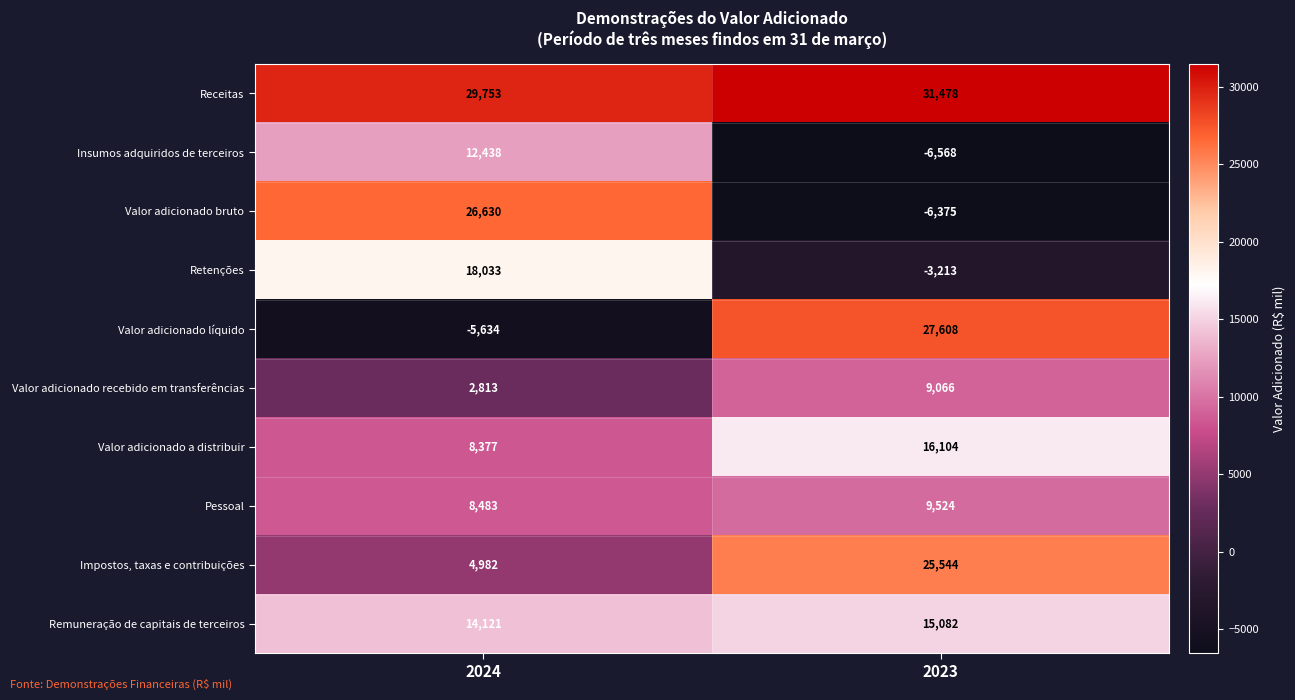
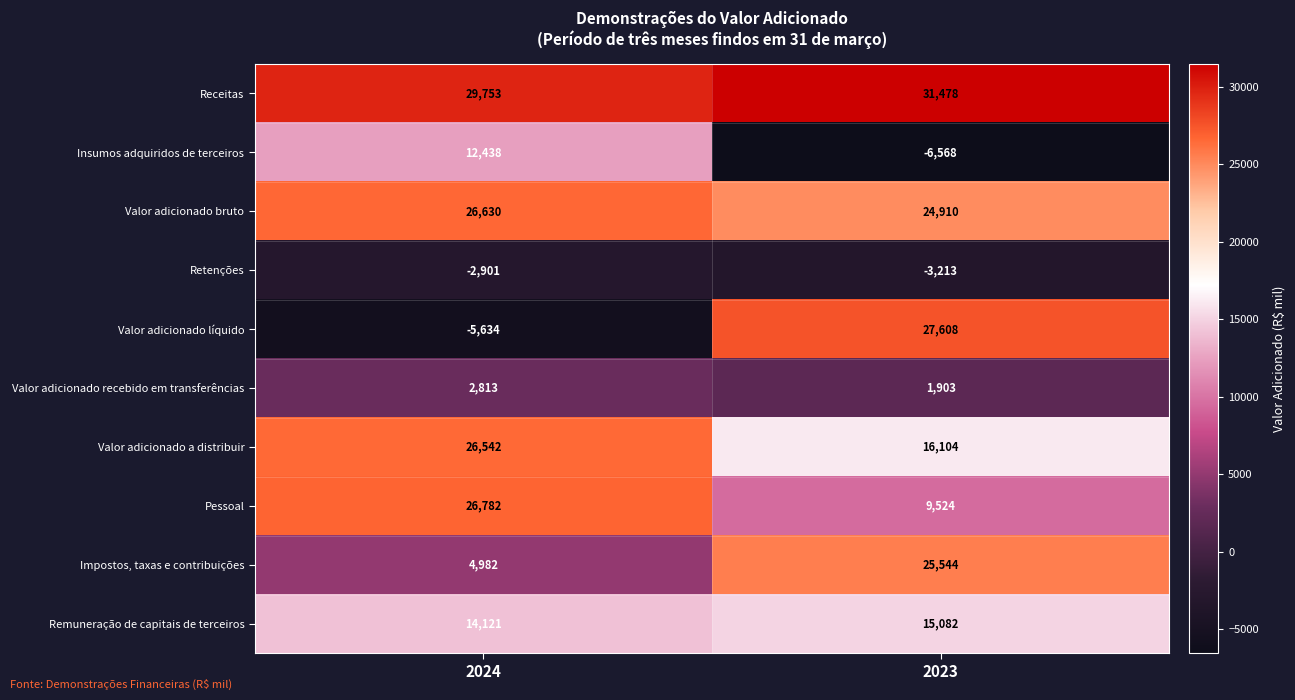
  {
    "Receitas": {
      "2024": "29,753",
      "2023": "31,478"
    },
    "Insumos adquiridos de terceiros": {
      "2024": "12,438",
      "2023": "-6,568"
    },
    "Valor adicionado bruto": {
      "2024": "26,630",
-     "2023": "-6,375"
+     "2023": "24,910"
    },
    "Retenções": {
-     "2024": "18,033",
+     "2024": "-2,901",
      "2023": "-3,213"
    },
    "Valor adicionado líquido": {
      "2024": "-5,634",
      "2023": "27,608"
    },
    "Valor adicionado recebido em transferências": {
      "2024": "2,813",
-     "2023": "9,066"
+     "2023": "1,903"
    },
    "Valor adicionado a distribuir": {
-     "2024": "8,377",
+     "2024": "26,542",
      "2023": "16,104"
    },
    "Pessoal": {
-     "2024": "8,483",
+     "2024": "26,782",
      "2023": "9,524"
    },
    "Impostos, taxas e contribuições": {
      "2024": "4,982",
      "2023": "25,544"
    },
    "Remuneração de capitais de terceiros": {
      "2024": "14,121",
      "2023": "15,082"
    }
  }
